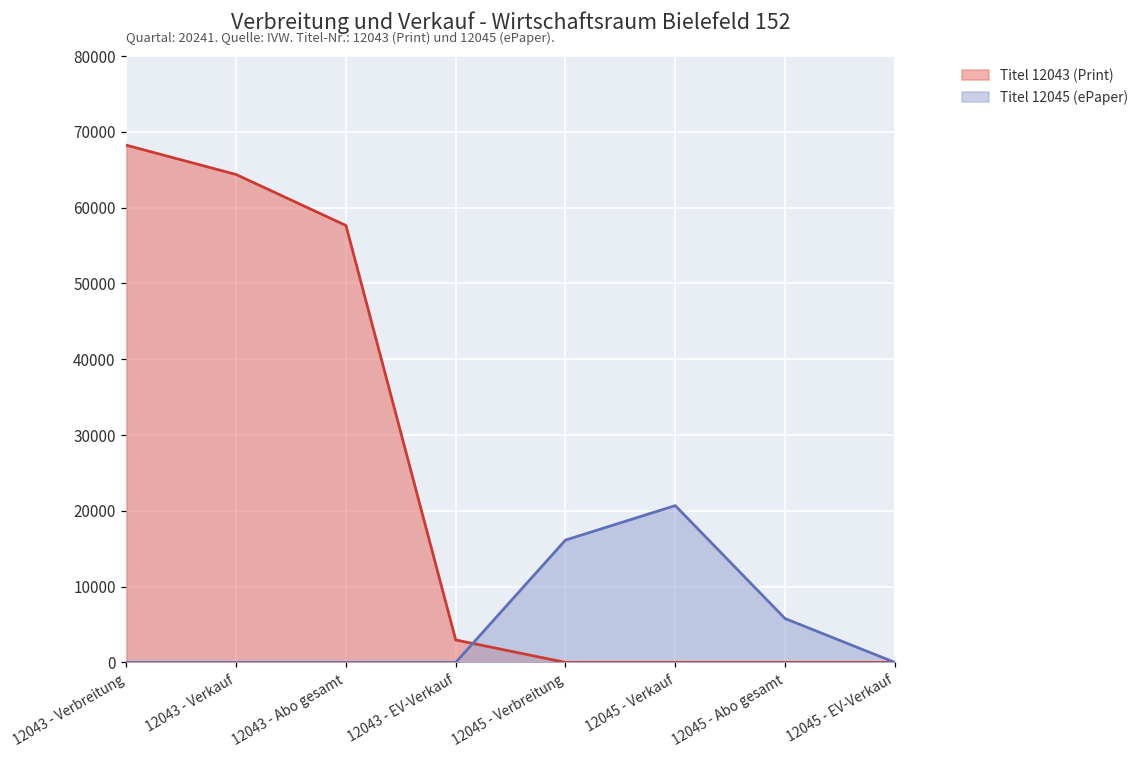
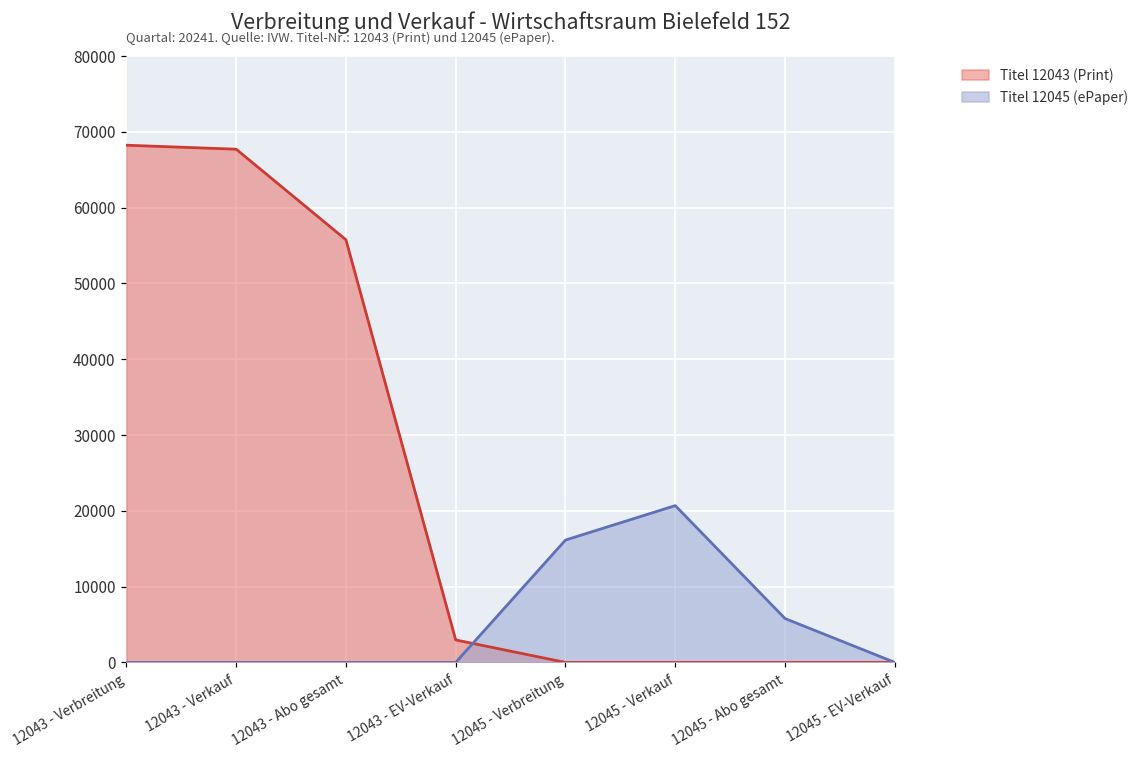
  {
    "Titel 12043 (Print)": {
      "12043 - Verbreitung": 68000,
-     "12043 - Verkauf": 64000,
-     "12043 - Abo gesamt": 58000,
+     "12043 - Verkauf": 68000,
+     "12043 - Abo gesamt": 56000,
      "12043 - EV-Verkauf": 3000,
      "12045 - Verbreitung": 0,
      "12045 - Verkauf": 0,
      "12045 - Abo gesamt": 0
    },
    "Titel 12045 (ePaper)": {
      "12043 - Verbreitung": 0,
      "12043 - Verkauf": 0,
      "12043 - Abo gesamt": 0,
      "12043 - EV-Verkauf": 0,
      "12045 - Verbreitung": 16000,
      "12045 - Verkauf": 21000,
      "12045 - Abo gesamt": 6000
    }
  }
